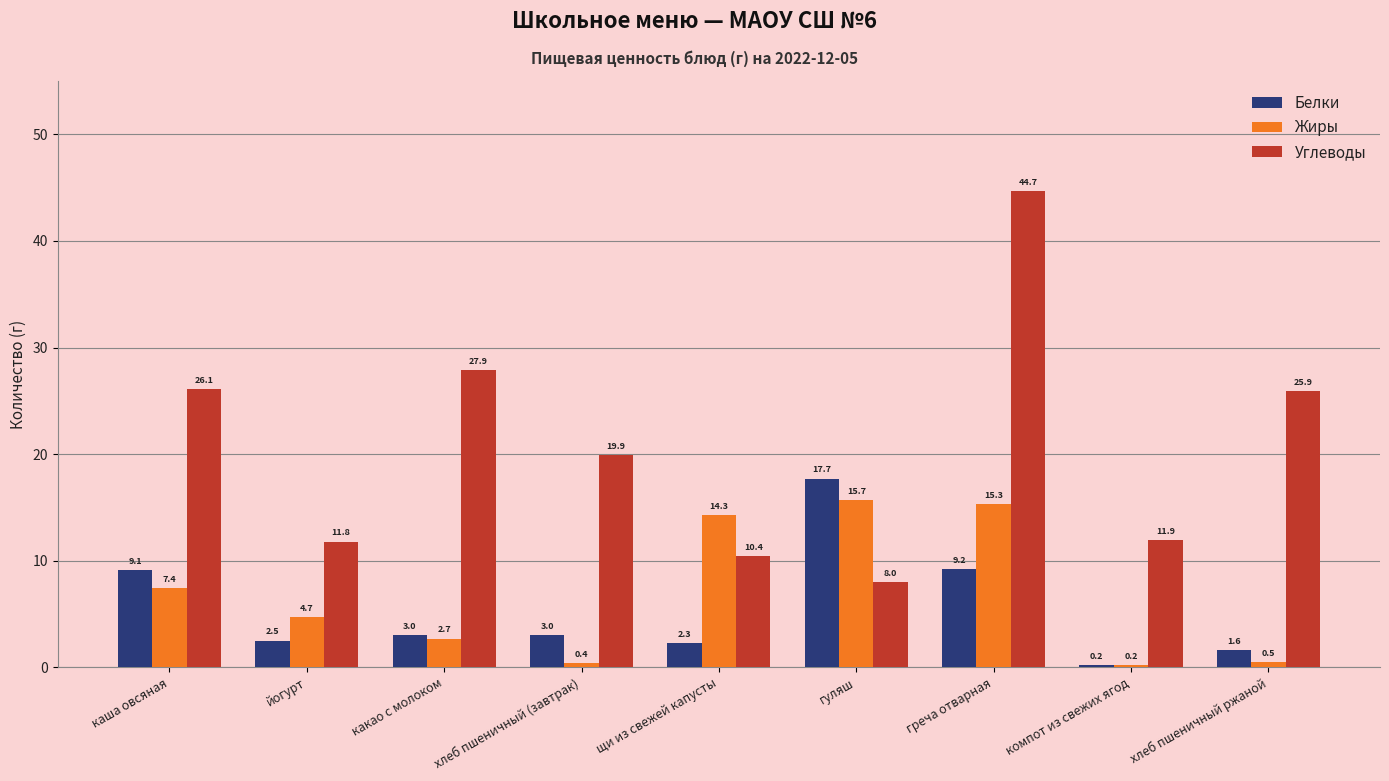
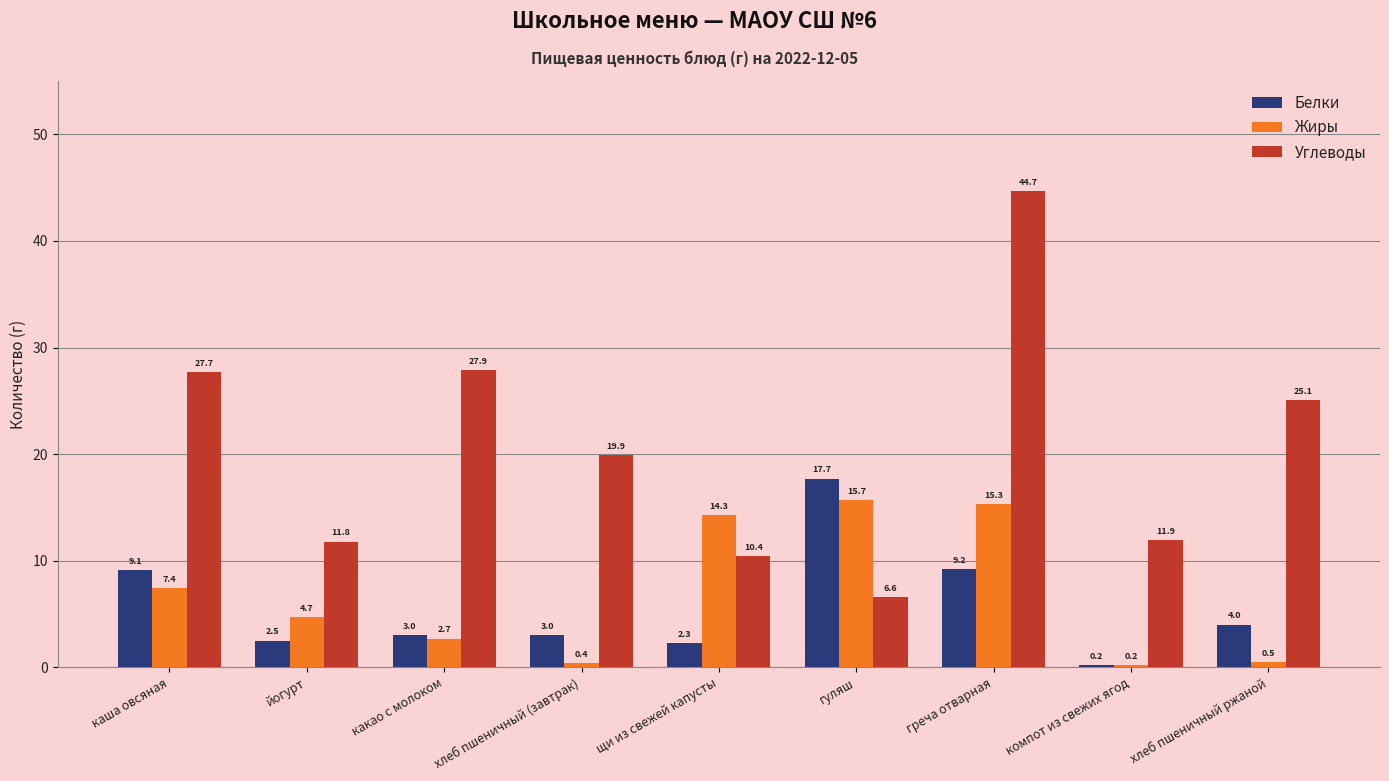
  {
    "Белки": {
      "каша овсяная": 9.1,
      "йогурт": 2.5,
      "какао с молоком": 3.0,
      "хлеб пшеничный (завтрак)": 3.0,
      "щи из свежей капусты": 2.3,
      "гуляш": 17.7,
      "греча отварная": 9.2,
      "компот из свежих ягод": 0.2,
-     "хлеб пшеничный ржаной": 1.6
+     "хлеб пшеничный ржаной": 4.0
    },
    "Жиры": {
      "каша овсяная": 7.4,
      "йогурт": 4.7,
      "какао с молоком": 2.7,
      "хлеб пшеничный (завтрак)": 0.4,
      "щи из свежей капусты": 14.3,
      "гуляш": 15.7,
      "греча отварная": 15.3,
      "компот из свежих ягод": 0.2,
      "хлеб пшеничный ржаной": 0.5
    },
    "Углеводы": {
-     "каша овсяная": 26.1,
+     "каша овсяная": 27.7,
      "йогурт": 11.8,
      "какао с молоком": 27.9,
      "хлеб пшеничный (завтрак)": 19.9,
      "щи из свежей капусты": 10.4,
-     "гуляш": 8.0,
+     "гуляш": 6.6,
      "греча отварная": 44.7,
      "компот из свежих ягод": 11.9,
-     "хлеб пшеничный ржаной": 25.9
+     "хлеб пшеничный ржаной": 25.1
    }
  }
